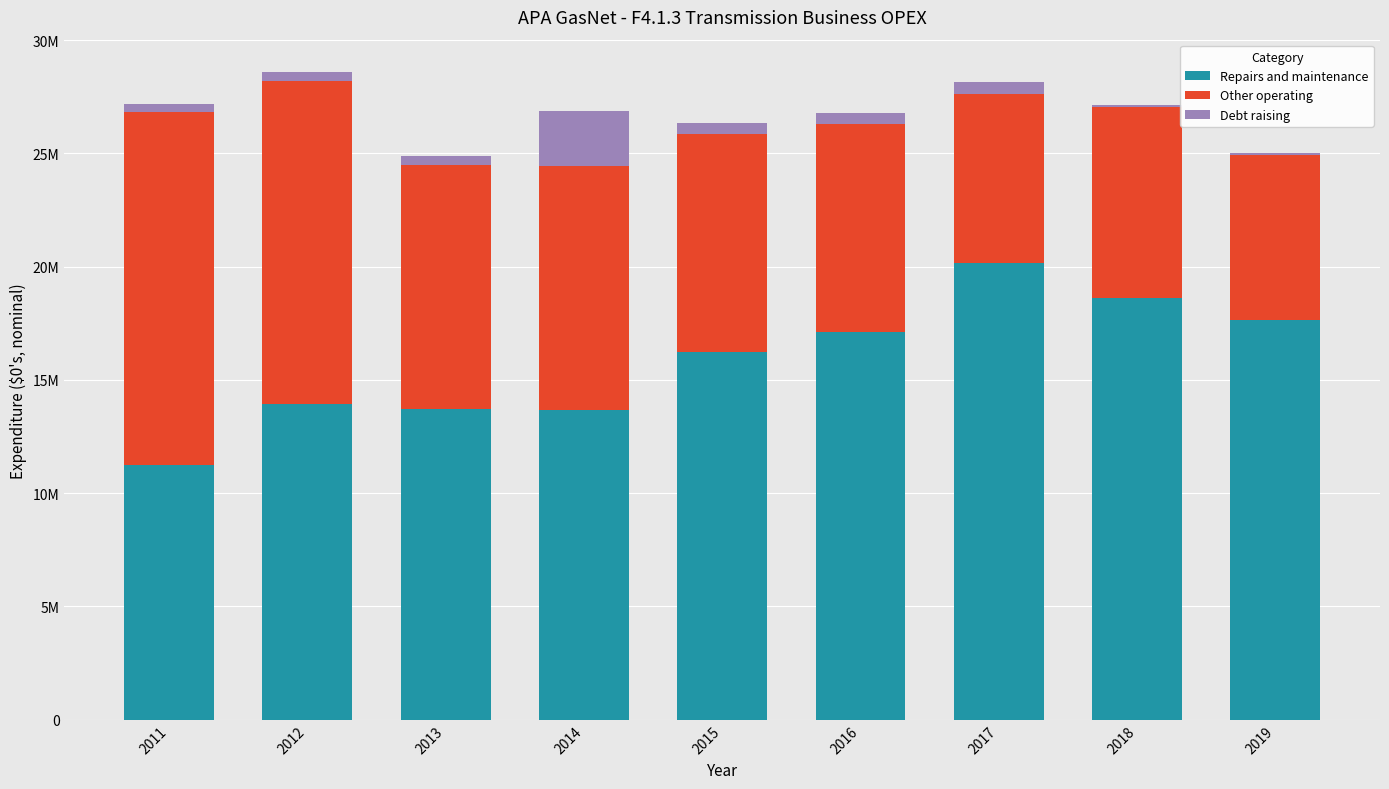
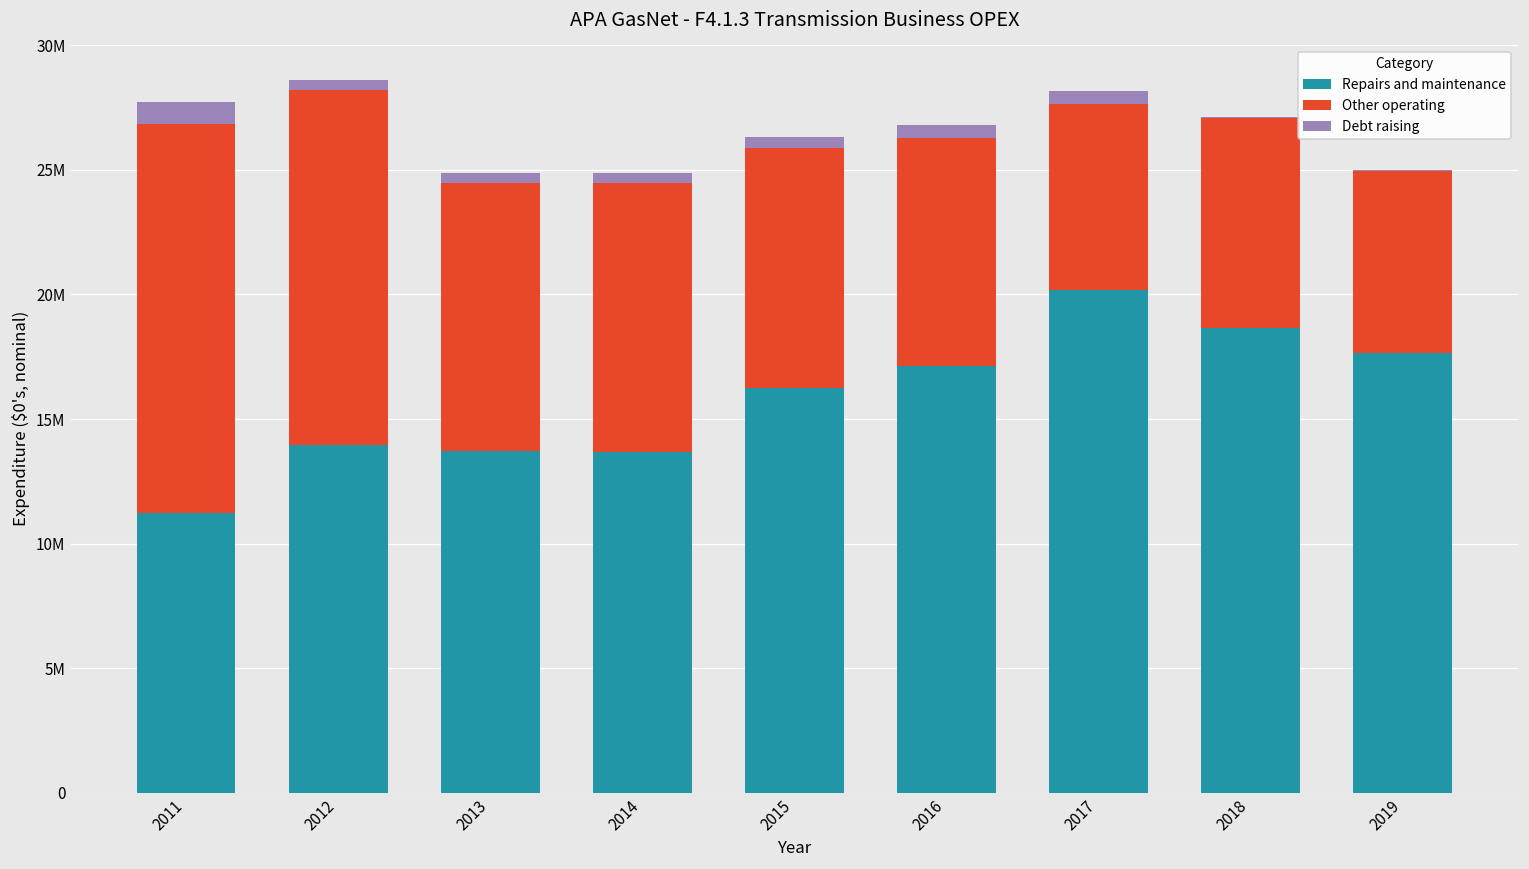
  {
    "Repairs and maintenance": {
      "2011": 11200000,
      "2012": 13900000,
      "2013": 13700000,
      "2014": 13700000,
      "2015": 16300000,
      "2016": 17100000,
      "2017": 20200000,
      "2018": 18600000,
      "2019": 17700000
    },
    "Other operating": {
      "2011": 15600000,
      "2012": 14300000,
      "2013": 10800000,
      "2014": 10800000,
      "2015": 9600000,
      "2016": 9200000,
      "2017": 7400000,
      "2018": 8400000,
      "2019": 7300000
    },
    "Debt raising": {
-     "2011": 400000,
+     "2011": 900000,
      "2012": 400000,
      "2013": 400000,
-     "2014": 2400000,
+     "2014": 400000,
      "2015": 500000,
      "2016": 500000,
      "2017": 500000
    }
  }
